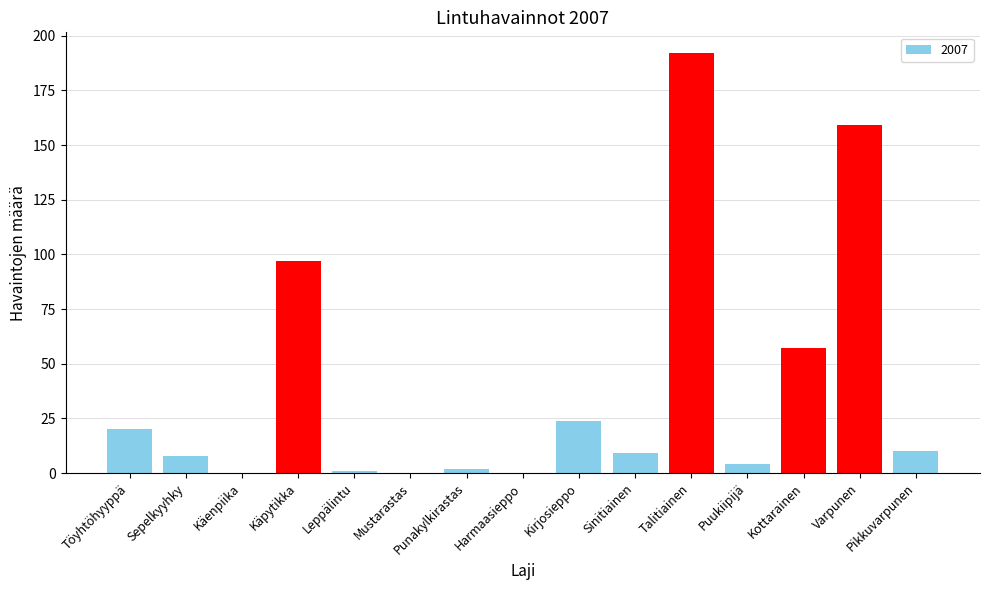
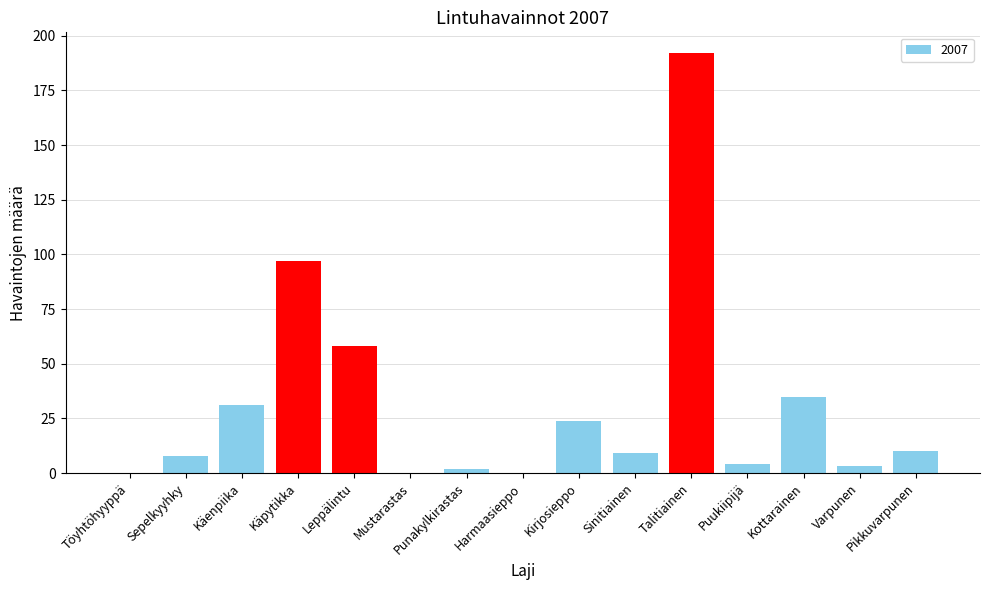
  {
-   "Töyhtöhyyppä": 20,
+   "Töyhtöhyyppä": 0,
    "Sepelkyyhky": 8,
-   "Käenpiika": 0,
+   "Käenpiika": 31,
    "Käpytikka": 97,
-   "Leppälintu": 1,
+   "Leppälintu": 58,
    "Mustarastas": 0,
    "Punakylkirastas": 2,
    "Harmaasieppo": 0,
    "Kirjosieppo": 24,
    "Sinitiainen": 9,
    "Talitiainen": 192,
    "Puukiipijä": 4,
-   "Kottarainen": 57,
-   "Varpunen": 159,
+   "Kottarainen": 35,
+   "Varpunen": 3,
    "Pikkuvarpunen": 10
  }
